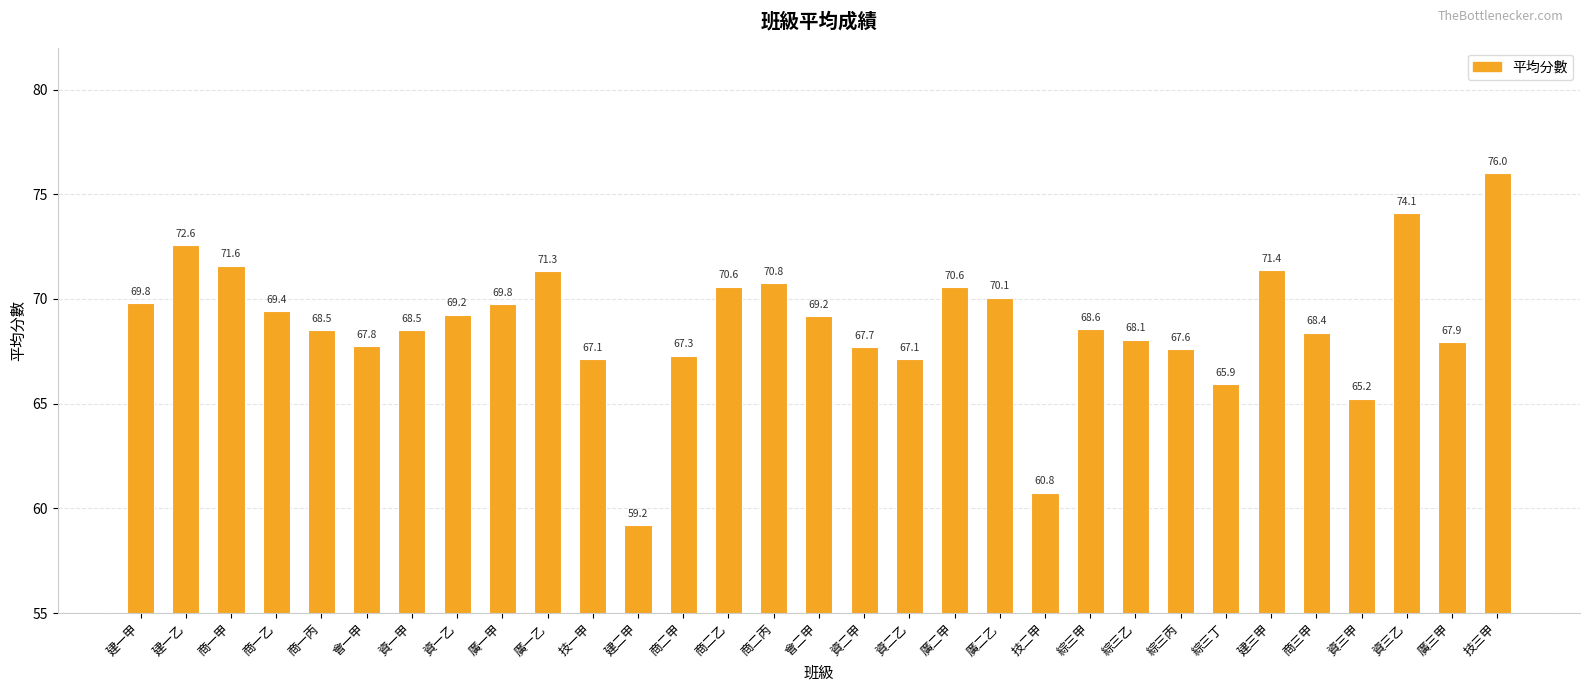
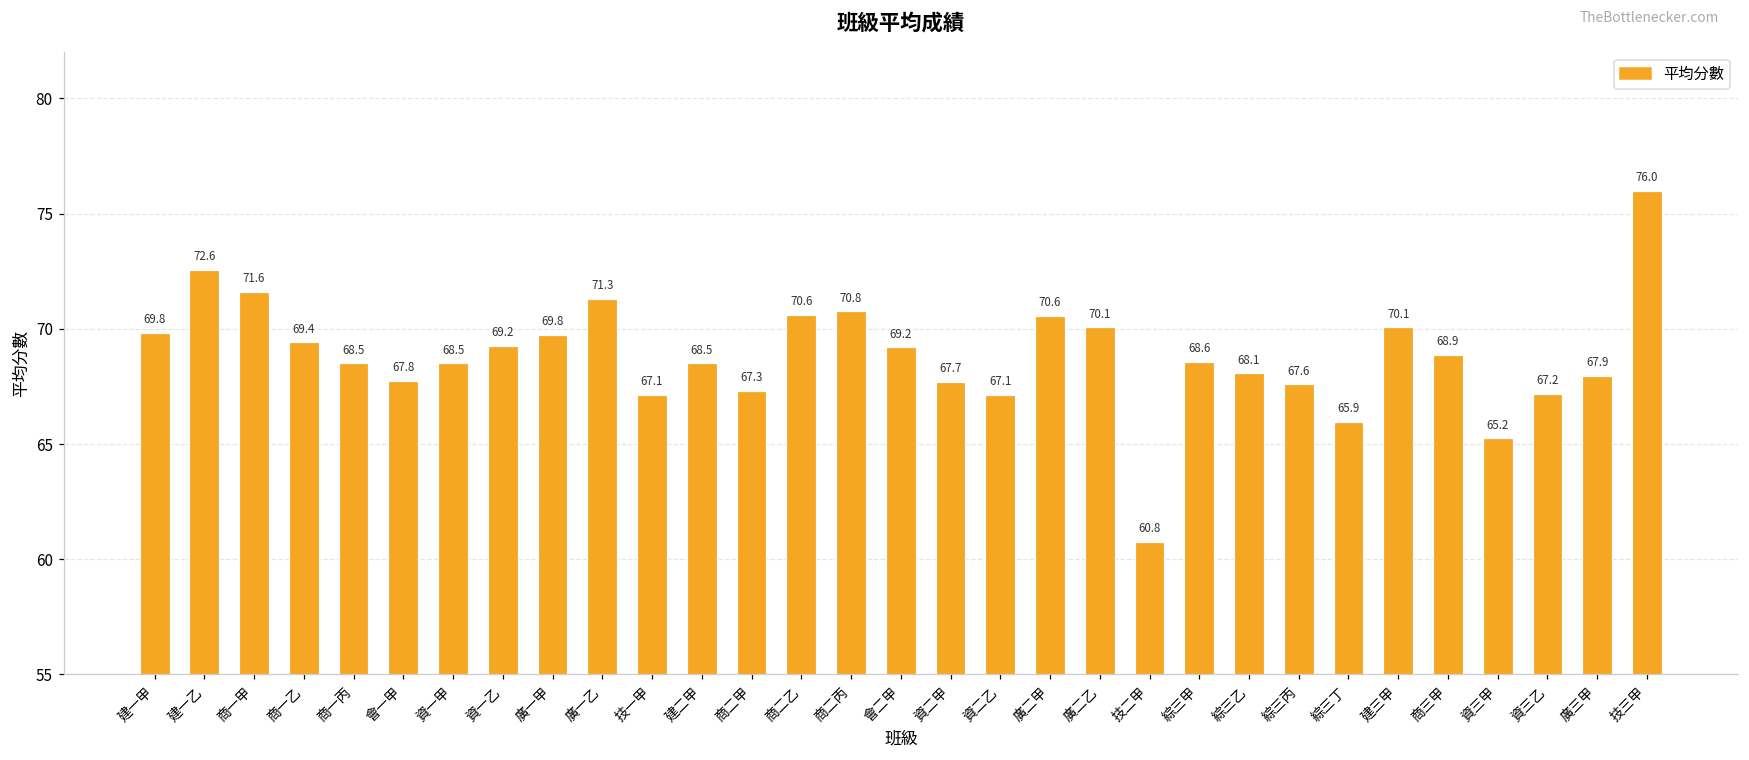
  {
    "建一甲": 69.8,
    "建一乙": 72.6,
    "商一甲": 71.6,
    "商一乙": 69.4,
    "商一丙": 68.5,
    "會一甲": 67.8,
    "資一甲": 68.5,
    "資一乙": 69.2,
    "廣一甲": 69.8,
    "廣一乙": 71.3,
    "技一甲": 67.1,
-   "建二甲": 59.2,
+   "建二甲": 68.5,
    "商二甲": 67.3,
    "商二乙": 70.6,
    "商二丙": 70.8,
    "會二甲": 69.2,
    "資二甲": 67.7,
    "資二乙": 67.1,
    "廣二甲": 70.6,
    "廣二乙": 70.1,
    "技二甲": 60.8,
    "綜三甲": 68.6,
    "綜三乙": 68.1,
    "綜三丙": 67.6,
    "綜三丁": 65.9,
-   "建三甲": 71.4,
-   "商三甲": 68.4,
+   "建三甲": 70.1,
+   "商三甲": 68.9,
    "資三甲": 65.2,
-   "資三乙": 74.1,
+   "資三乙": 67.2,
    "廣三甲": 67.9,
    "技三甲": 76.0
  }
